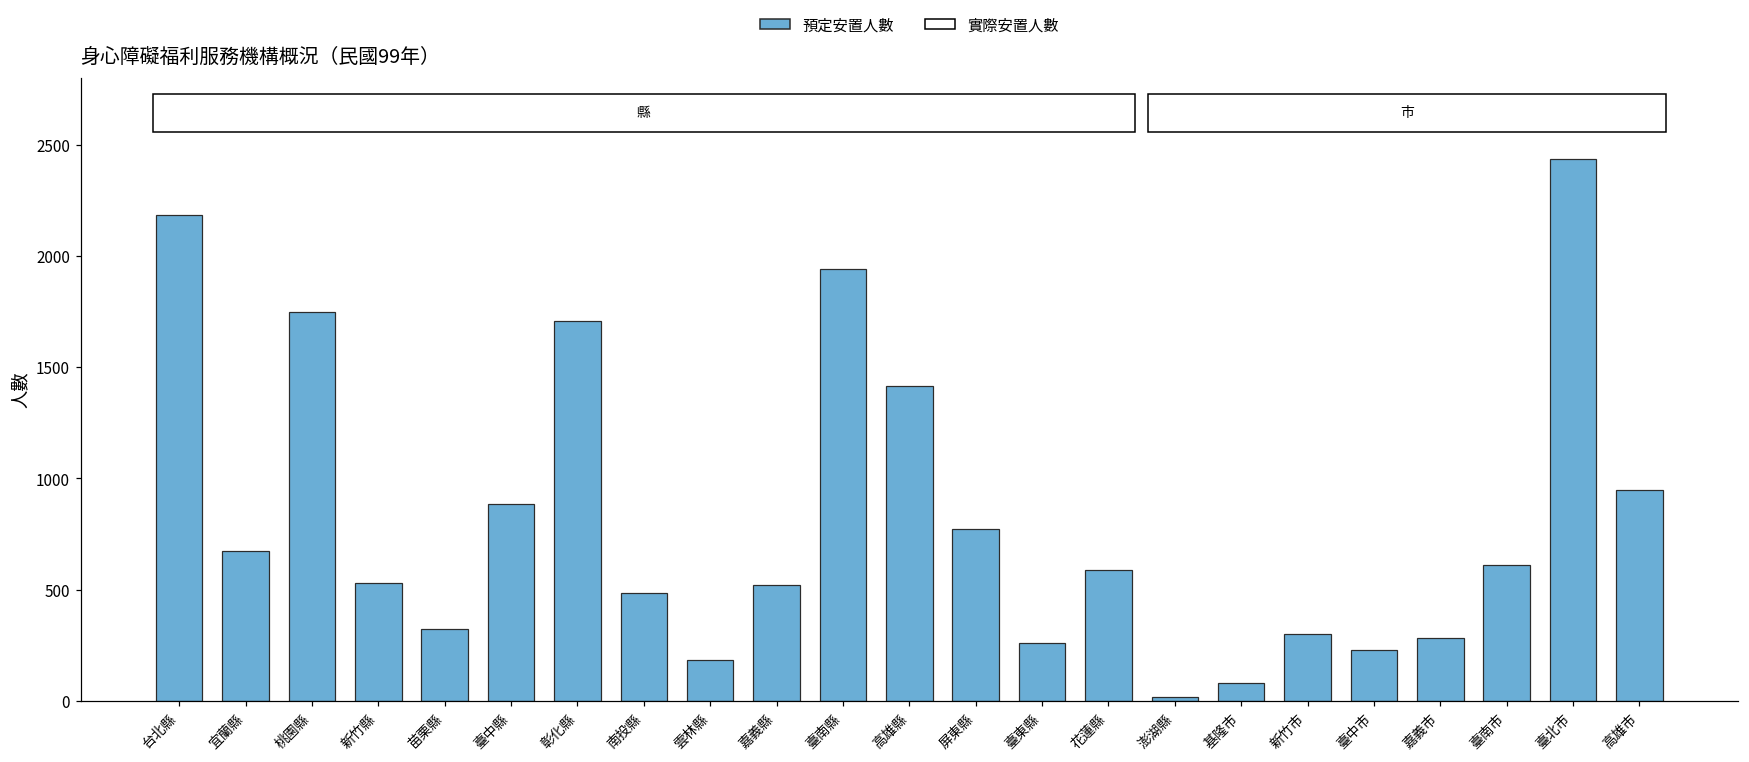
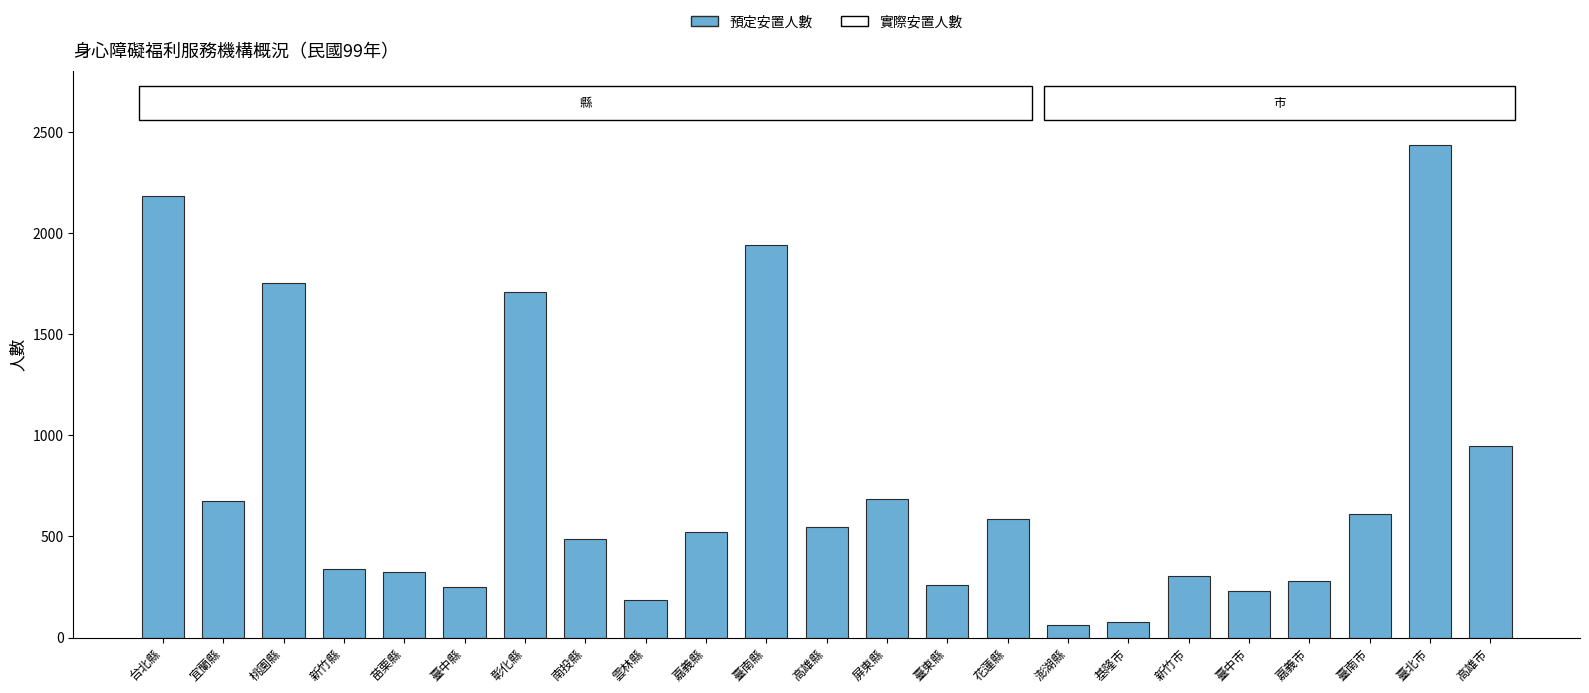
  {
    "台北縣": 2180,
    "宜蘭縣": 670,
    "桃園縣": 1750,
-   "新竹縣": 530,
+   "新竹縣": 340,
    "苗栗縣": 320,
-   "臺中縣": 880,
+   "臺中縣": 250,
    "彰化縣": 1710,
    "南投縣": 490,
    "雲林縣": 190,
    "嘉義縣": 520,
    "臺南縣": 1940,
-   "高雄縣": 1420,
-   "屏東縣": 780,
+   "高雄縣": 540,
+   "屏東縣": 690,
    "臺東縣": 260,
    "花蓮縣": 590,
-   "澎湖縣": 20,
+   "澎湖縣": 60,
    "基隆市": 80,
    "新竹市": 300,
    "臺中市": 230,
    "嘉義市": 280,
    "臺南市": 610,
    "臺北市": 2440,
    "高雄市": 950
  }
